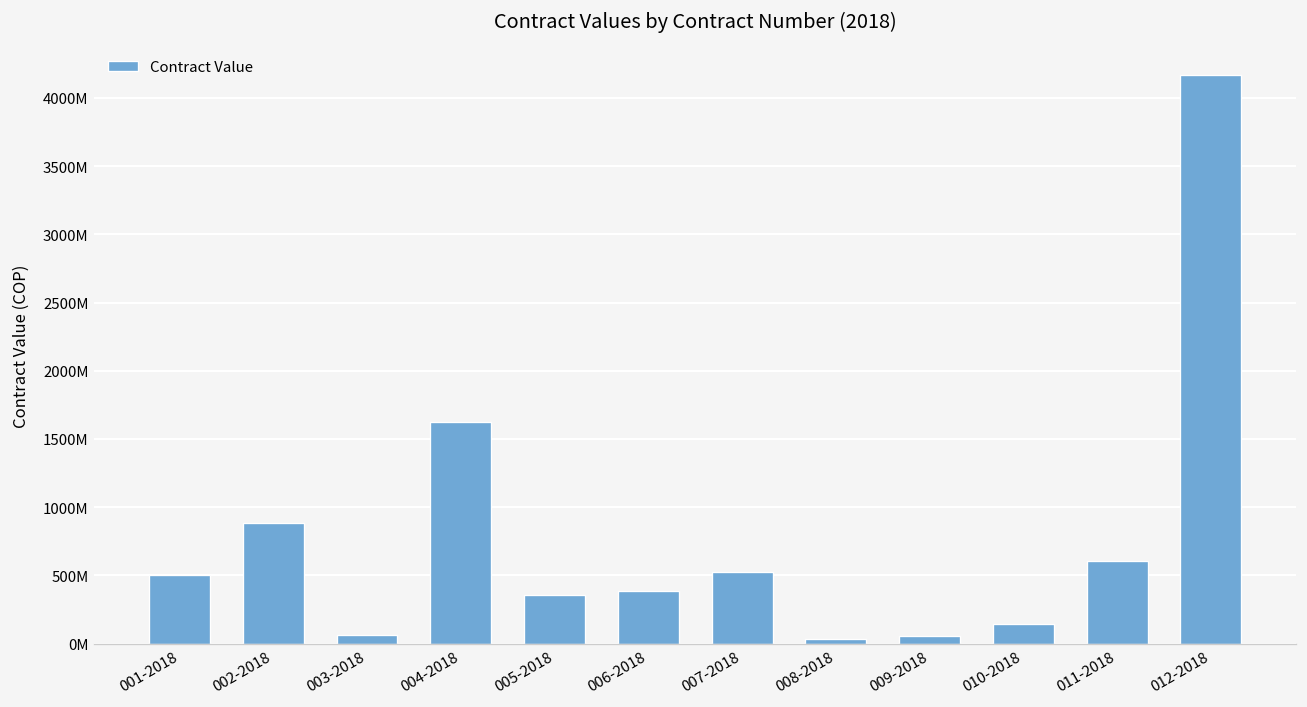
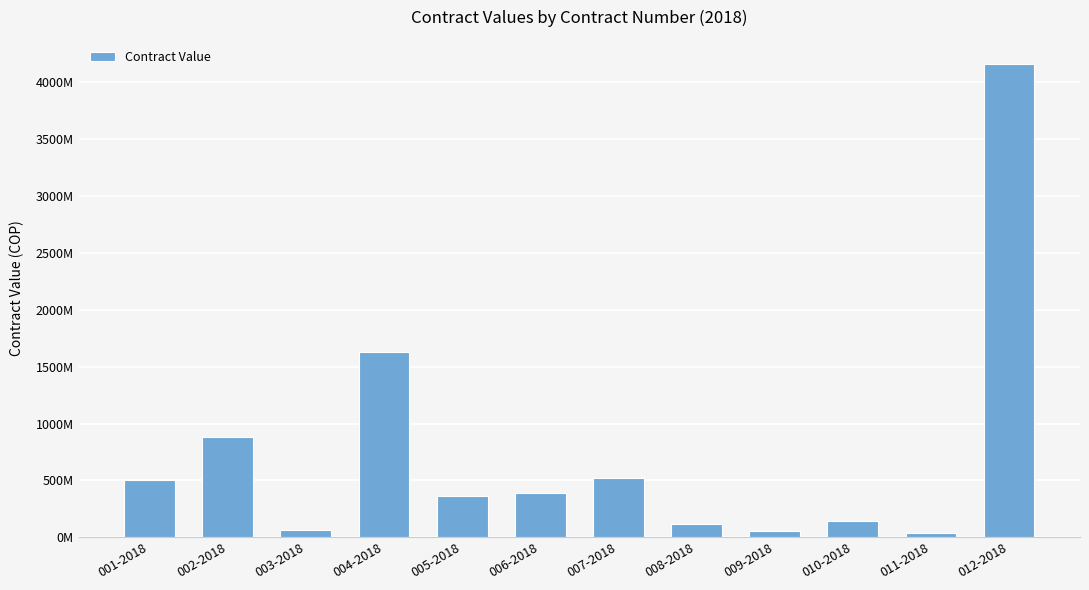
  {
    "001-2018": 500000000,
    "002-2018": 880000000,
    "003-2018": 60000000,
    "004-2018": 1630000000,
    "005-2018": 360000000,
    "006-2018": 390000000,
    "007-2018": 520000000,
-   "008-2018": 40000000,
+   "008-2018": 120000000,
    "009-2018": 50000000,
    "010-2018": 150000000,
-   "011-2018": 600000000,
+   "011-2018": 40000000,
    "012-2018": 4170000000
  }
